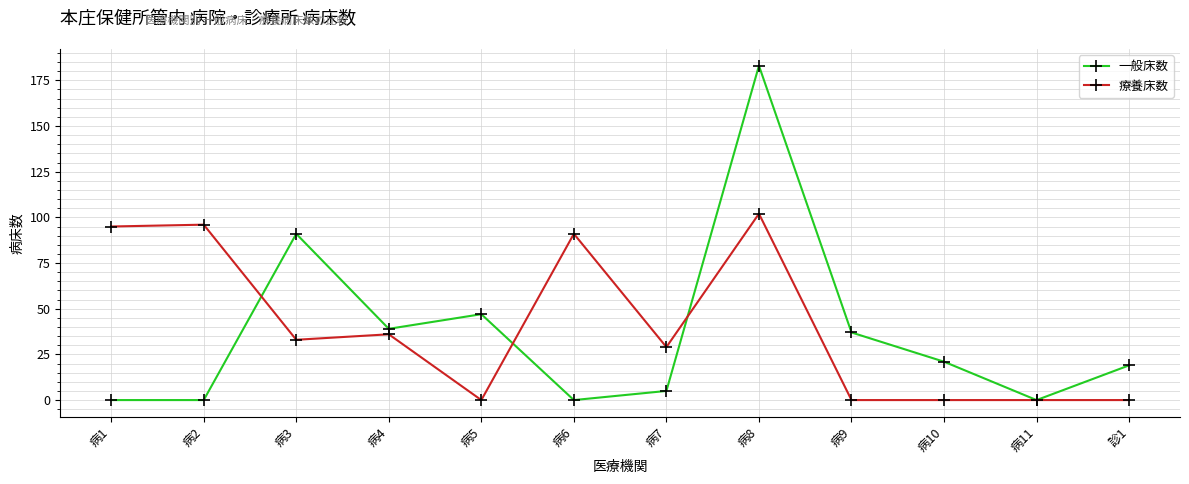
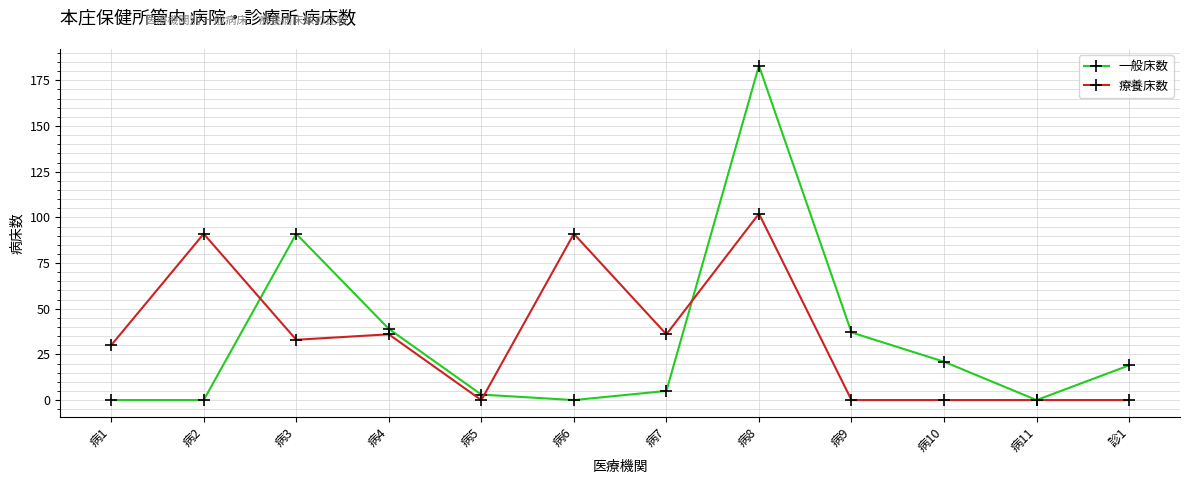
  {
    "一般床数": {
      "病1": 0,
      "病2": 0,
      "病3": 91,
      "病4": 39,
-     "病5": 47,
+     "病5": 3,
      "病6": 0,
      "病7": 5,
      "病8": 183,
      "病9": 37,
      "病10": 21,
      "診1": 19
    },
    "療養床数": {
-     "病1": 95,
-     "病2": 96,
+     "病1": 30,
+     "病2": 91,
      "病3": 33,
      "病4": 36,
      "病5": 0,
      "病6": 91,
-     "病7": 29,
+     "病7": 36,
      "病8": 102,
      "病9": 0,
      "病10": 0,
      "診1": 0
    }
  }
